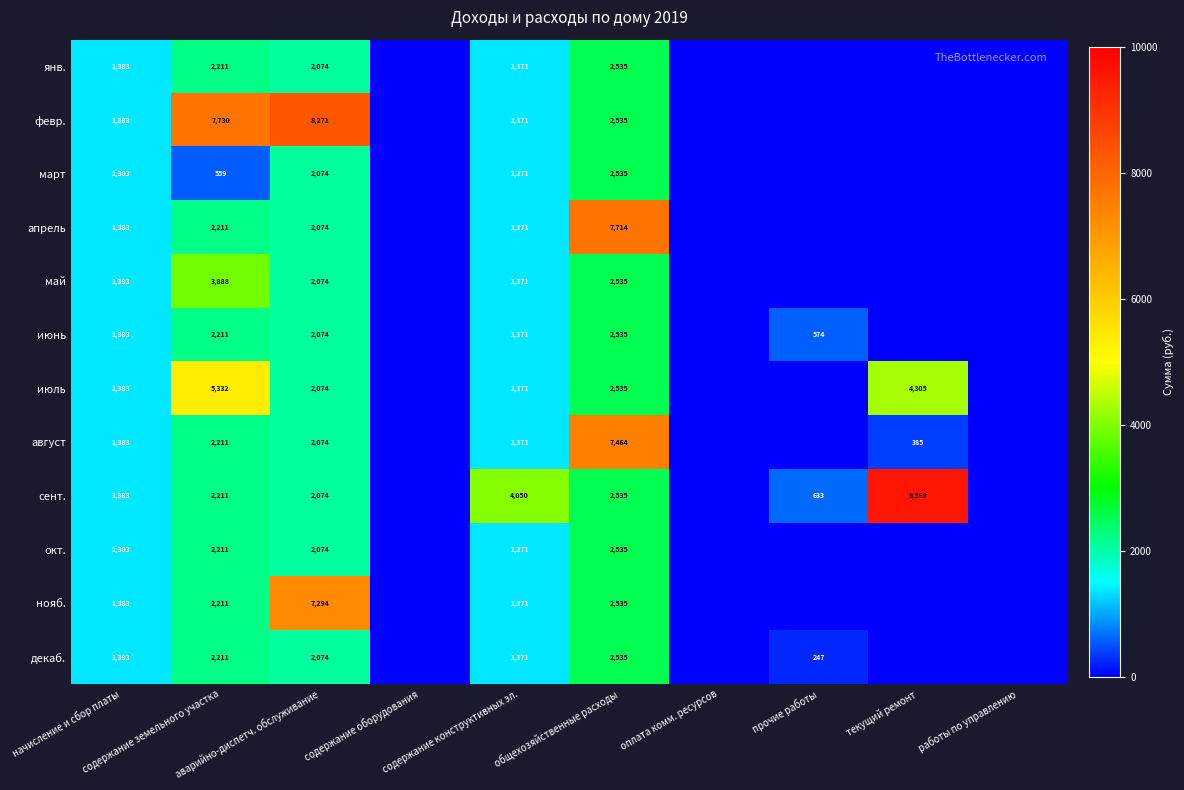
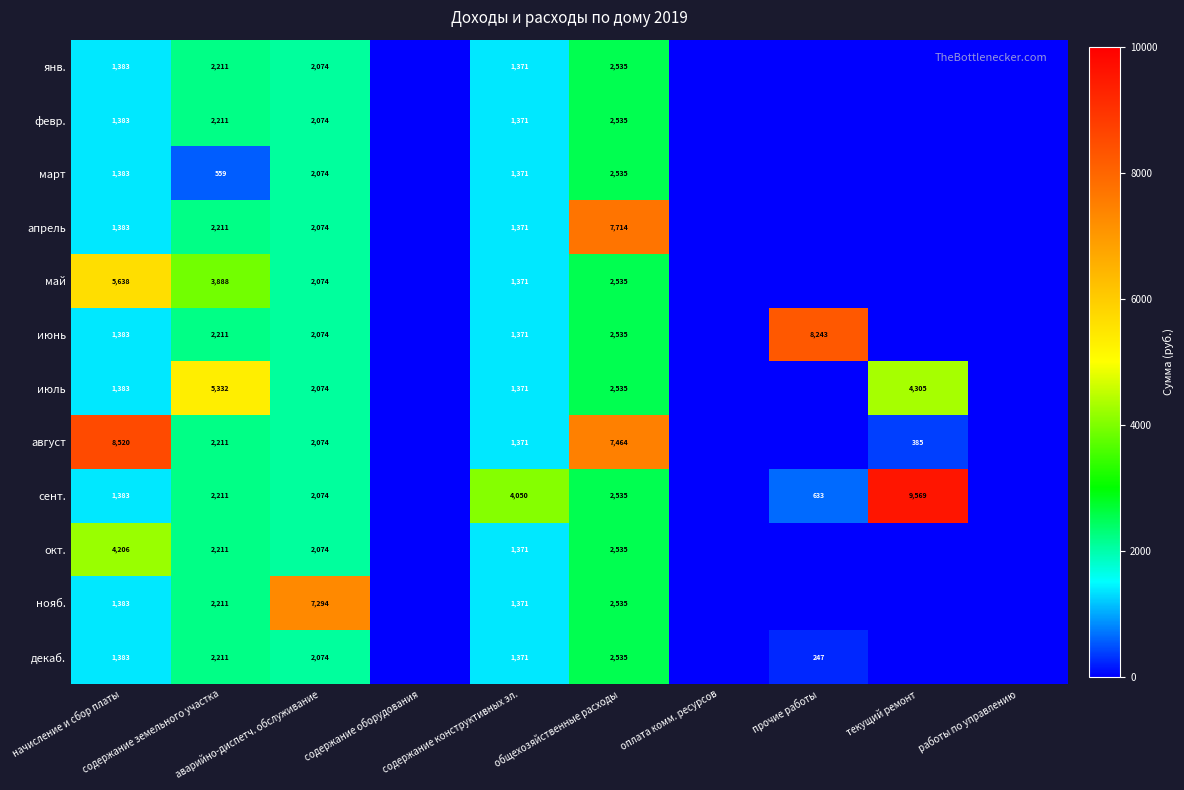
  {
    "янв.": {
      "начисление и сбор платы": "1,383",
      "содержание земельного участка": "2,211",
      "аварийно-диспетч. обслуживание": "2,074",
      "содержание конструктивных эл.": "1,371",
      "общехозяйственные расходы": "2,535"
    },
    "февр.": {
      "начисление и сбор платы": "1,383",
-     "содержание земельного участка": "7,730",
-     "аварийно-диспетч. обслуживание": "8,271",
+     "содержание земельного участка": "2,211",
+     "аварийно-диспетч. обслуживание": "2,074",
      "содержание конструктивных эл.": "1,371",
      "общехозяйственные расходы": "2,535"
    },
    "март": {
      "начисление и сбор платы": "1,383",
      "содержание земельного участка": "559",
      "аварийно-диспетч. обслуживание": "2,074",
      "содержание конструктивных эл.": "1,371",
      "общехозяйственные расходы": "2,535"
    },
    "апрель": {
      "начисление и сбор платы": "1,383",
      "содержание земельного участка": "2,211",
      "аварийно-диспетч. обслуживание": "2,074",
      "содержание конструктивных эл.": "1,371",
      "общехозяйственные расходы": "7,714"
    },
    "май": {
-     "начисление и сбор платы": "1,383",
+     "начисление и сбор платы": "5,638",
      "содержание земельного участка": "3,888",
      "аварийно-диспетч. обслуживание": "2,074",
      "содержание конструктивных эл.": "1,371",
      "общехозяйственные расходы": "2,535"
    },
    "июнь": {
      "начисление и сбор платы": "1,383",
      "содержание земельного участка": "2,211",
      "аварийно-диспетч. обслуживание": "2,074",
      "содержание конструктивных эл.": "1,371",
      "общехозяйственные расходы": "2,535",
-     "прочие работы": "574"
+     "прочие работы": "8,243"
    },
    "июль": {
      "начисление и сбор платы": "1,383",
      "содержание земельного участка": "5,332",
      "аварийно-диспетч. обслуживание": "2,074",
      "содержание конструктивных эл.": "1,371",
      "общехозяйственные расходы": "2,535",
      "текущий ремонт": "4,305"
    },
    "август": {
-     "начисление и сбор платы": "1,383",
+     "начисление и сбор платы": "8,520",
      "содержание земельного участка": "2,211",
      "аварийно-диспетч. обслуживание": "2,074",
      "содержание конструктивных эл.": "1,371",
      "общехозяйственные расходы": "7,464",
      "текущий ремонт": "385"
    },
    "сент.": {
      "начисление и сбор платы": "1,383",
      "содержание земельного участка": "2,211",
      "аварийно-диспетч. обслуживание": "2,074",
      "содержание конструктивных эл.": "4,050",
      "общехозяйственные расходы": "2,535",
      "прочие работы": "633",
      "текущий ремонт": "9,569"
    },
    "окт.": {
-     "начисление и сбор платы": "1,383",
+     "начисление и сбор платы": "4,206",
      "содержание земельного участка": "2,211",
      "аварийно-диспетч. обслуживание": "2,074",
      "содержание конструктивных эл.": "1,371",
      "общехозяйственные расходы": "2,535"
    },
    "нояб.": {
      "начисление и сбор платы": "1,383",
      "содержание земельного участка": "2,211",
      "аварийно-диспетч. обслуживание": "7,294",
      "содержание конструктивных эл.": "1,371",
      "общехозяйственные расходы": "2,535"
    },
    "декаб.": {
      "начисление и сбор платы": "1,383",
      "содержание земельного участка": "2,211",
      "аварийно-диспетч. обслуживание": "2,074",
      "содержание конструктивных эл.": "1,371",
      "общехозяйственные расходы": "2,535",
      "прочие работы": "247"
    }
  }
